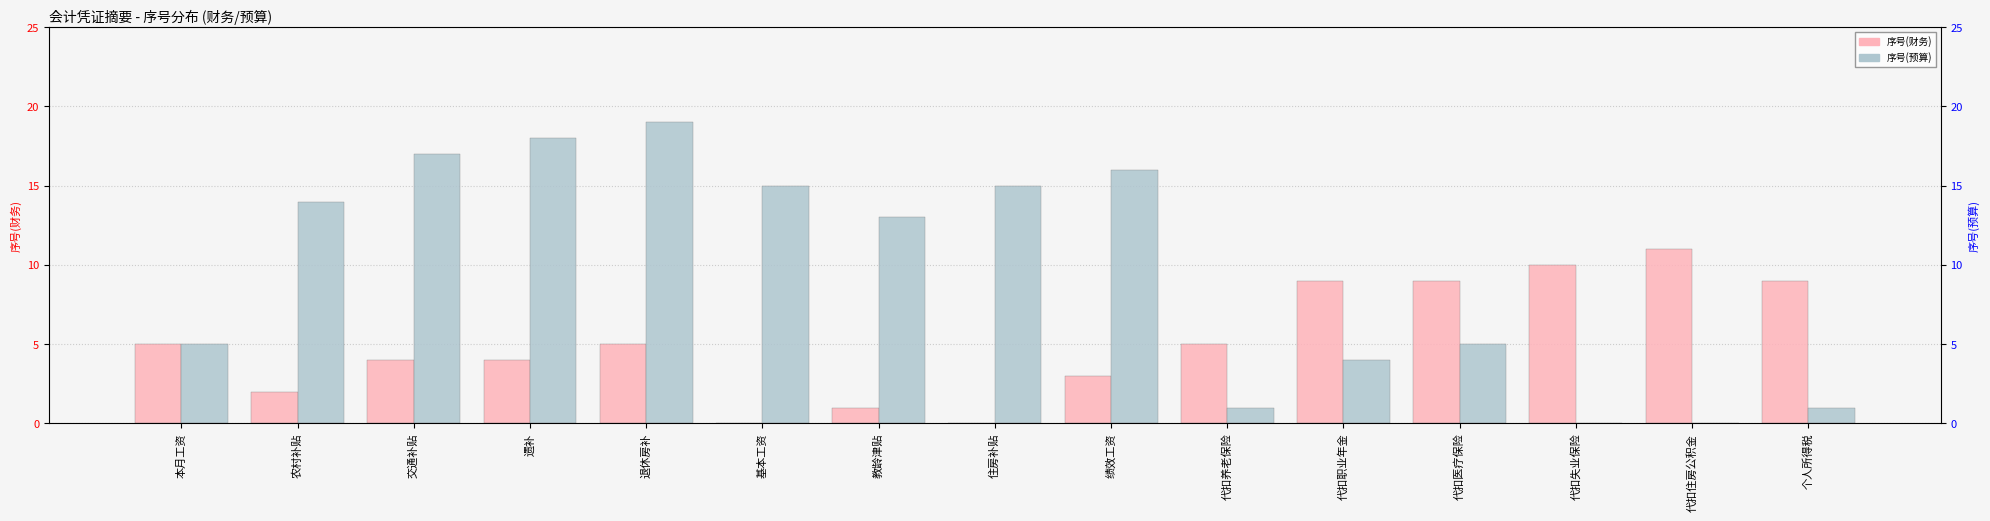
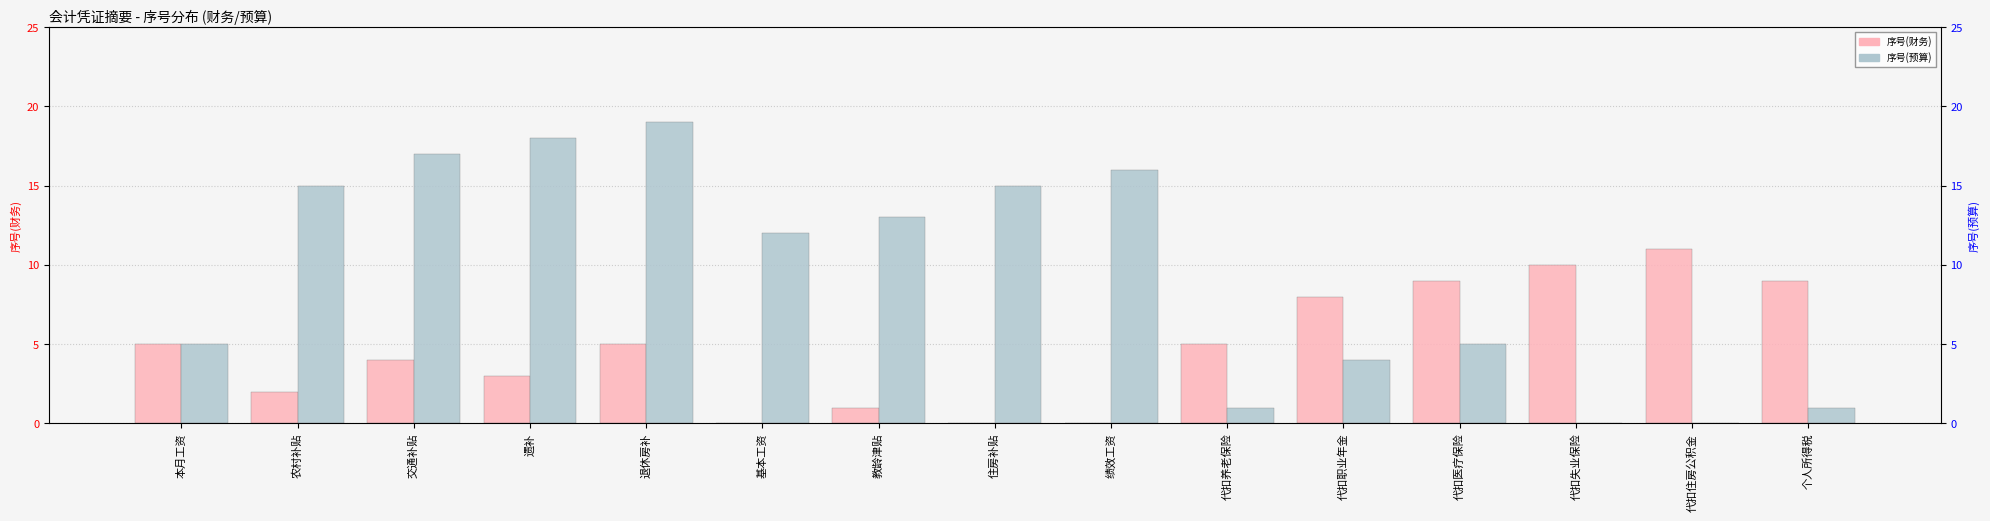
  {
    "序号(财务)": {
      "本月工资": 5,
      "农村补贴": 2,
      "交通补贴": 4,
-     "遗补": 4,
+     "遗补": 3,
      "退休房补": 5,
      "基本工资": 0,
      "教龄津贴": 1,
      "住房补贴": 0,
-     "绩效工资": 3,
+     "绩效工资": 0,
      "代扣养老保险": 5,
-     "代扣职业年金": 9,
+     "代扣职业年金": 8,
      "代扣医疗保险": 9,
      "代扣失业保险": 10,
      "代扣住房公积金": 11,
      "个人所得税": 9
    },
    "序号(预算)": {
      "本月工资": 5,
-     "农村补贴": 14,
+     "农村补贴": 15,
      "交通补贴": 17,
      "遗补": 18,
      "退休房补": 19,
-     "基本工资": 15,
+     "基本工资": 12,
      "教龄津贴": 13,
      "住房补贴": 15,
      "绩效工资": 16,
      "代扣养老保险": 1,
      "代扣职业年金": 4,
      "代扣医疗保险": 5,
      "代扣失业保险": 0,
      "代扣住房公积金": 0,
      "个人所得税": 1
    }
  }
